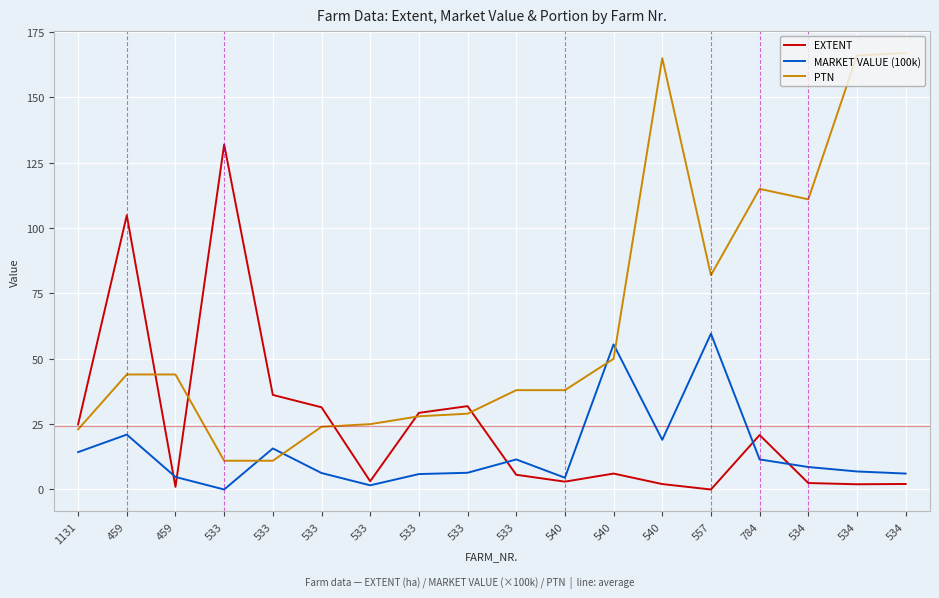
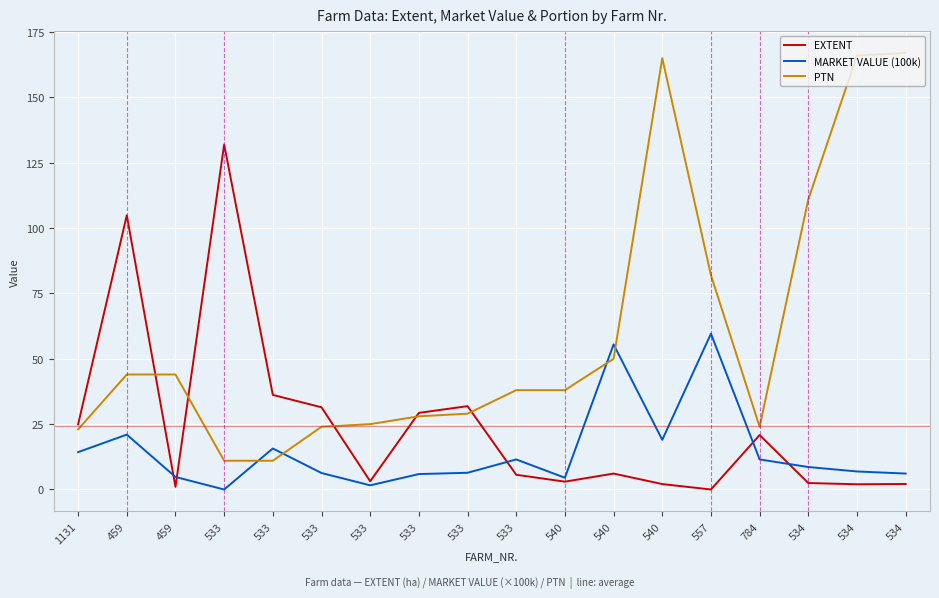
  {
    "EXTENT": {
      "1131": 25,
      "557": 0,
      "784": 21
    },
    "MARKET VALUE (100k)": {
      "1131": 14,
      "557": 60,
      "784": 12
    },
    "PTN": {
      "1131": 23,
      "557": 82,
-     "784": 115
+     "784": 24
    }
  }
